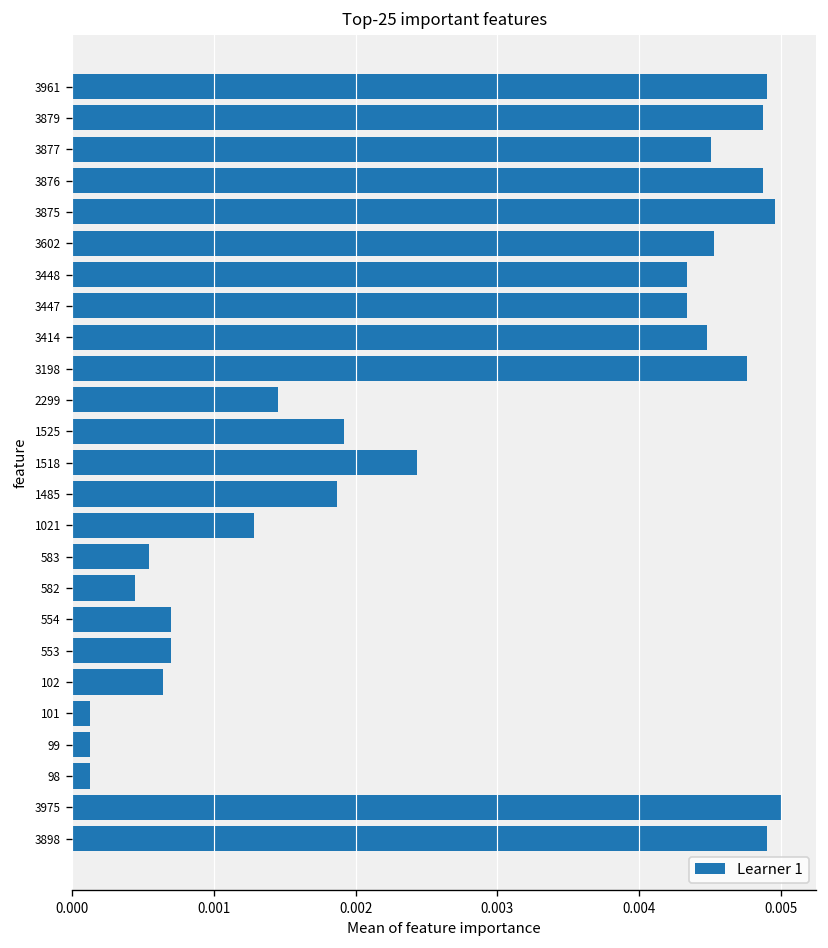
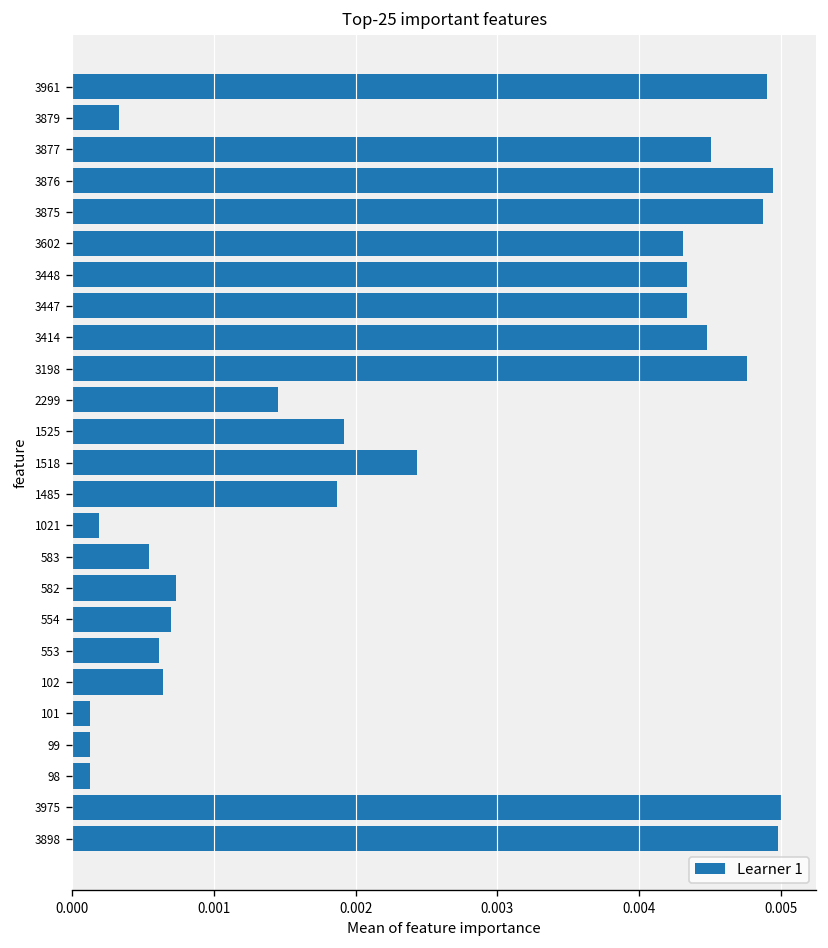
  {
    "3961": 0.00491,
-   "3879": 0.00488,
+   "3879": 0.00033,
    "3877": 0.00451,
-   "3876": 0.00488,
-   "3875": 0.00496,
-   "3602": 0.00453,
+   "3876": 0.00494,
+   "3875": 0.00487,
+   "3602": 0.00431,
    "3448": 0.00434,
    "3447": 0.00434,
    "3414": 0.00448,
    "3198": 0.00476,
    "2299": 0.00146,
    "1525": 0.00192,
    "1518": 0.00243,
    "1485": 0.00187,
-   "1021": 0.00128,
+   "1021": 0.00019,
    "583": 0.00054,
-   "582": 0.00045,
+   "582": 0.00073,
    "554": 0.00070,
-   "553": 0.00070,
+   "553": 0.00061,
    "102": 0.00064,
    "101": 0.00013,
    "99": 0.00012,
    "98": 0.00012,
    "3975": 0.00500,
-   "3898": 0.00490
+   "3898": 0.00498
  }
